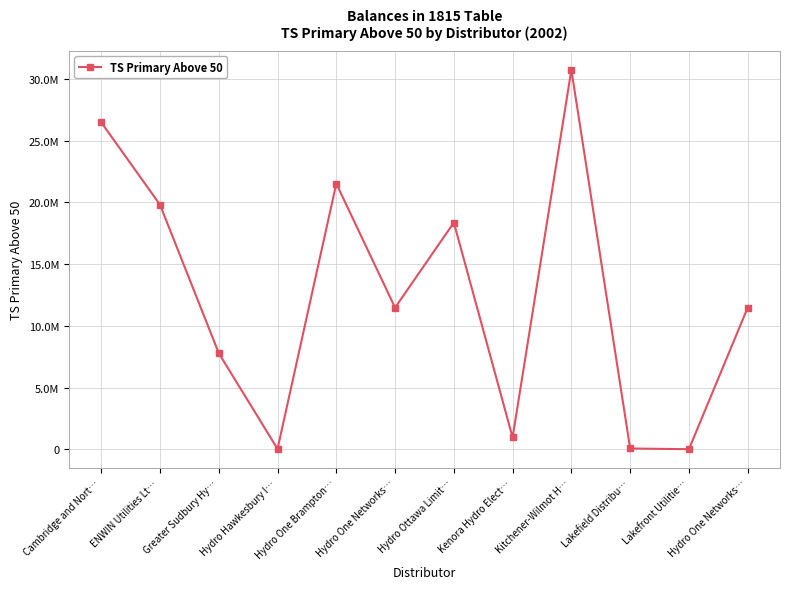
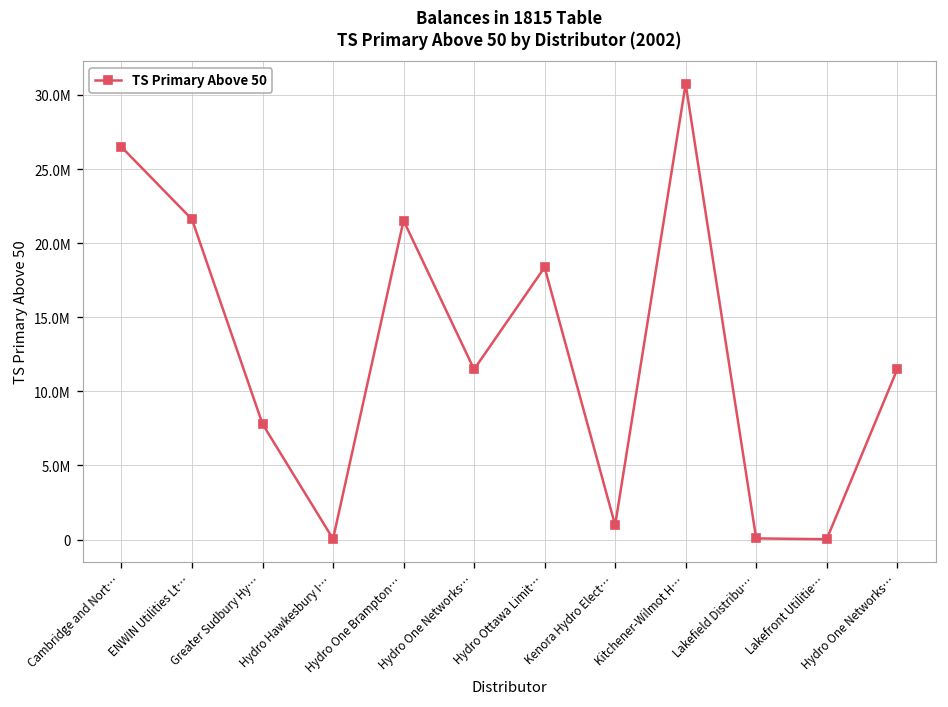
  {
    "Cambridge and Nort…": 26500000,
-   "ENWIN Utilities Lt…": 19800000,
+   "ENWIN Utilities Lt…": 21600000,
    "Greater Sudbury Hy…": 7800000,
    "Hydro Hawkesbury I…": 0,
    "Hydro One Brampton…": 21500000,
    "Hydro Ottawa Limit…": 18400000,
    "Kenora Hydro Elect…": 1000000,
    "Kitchener-Wilmot H…": 30700000,
    "Lakefield Distribu…": 100000,
    "Lakefront Utilitie…": 0
  }
